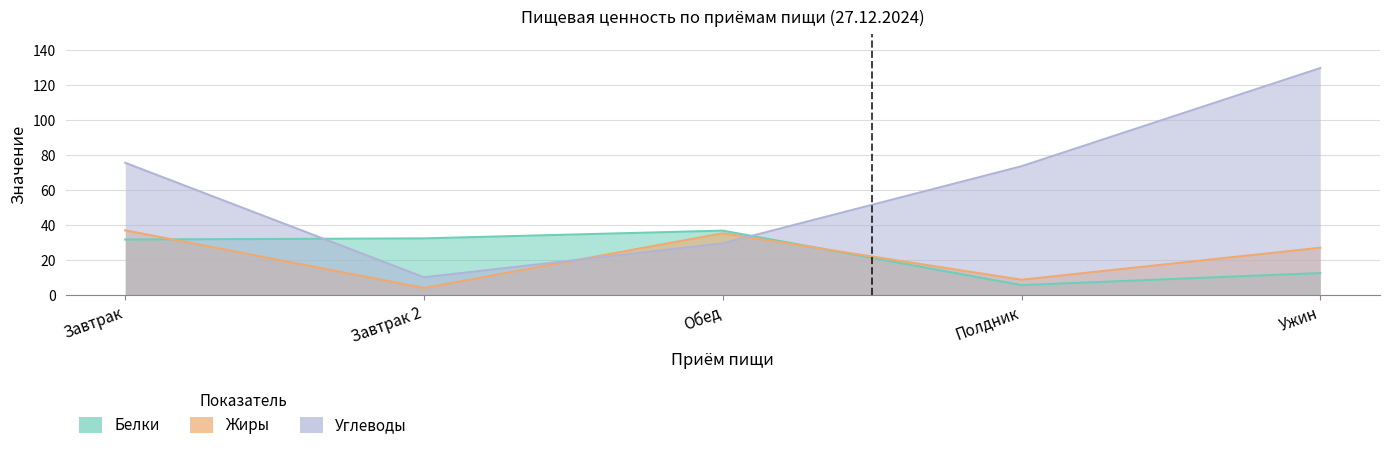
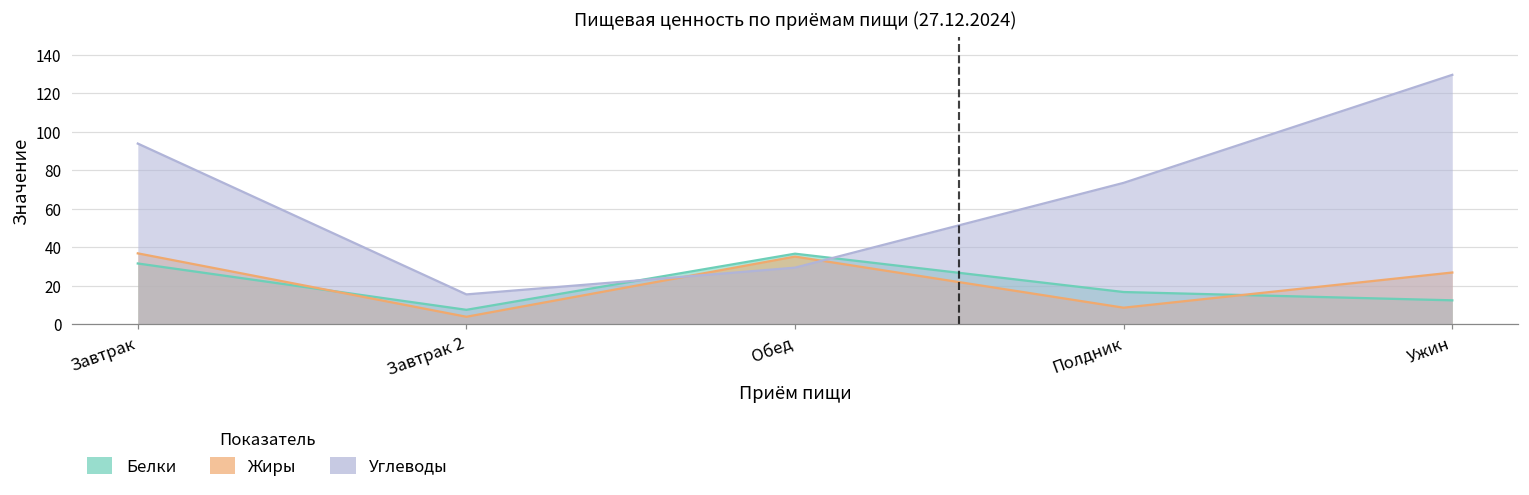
  {
    "Белки": {
      "Завтрак": 32,
-     "Завтрак 2": 32,
+     "Завтрак 2": 8,
      "Обед": 37,
-     "Полдник": 6,
+     "Полдник": 17,
      "Ужин": 13
    },
    "Жиры": {
      "Завтрак": 37,
      "Завтрак 2": 4,
      "Обед": 35,
      "Полдник": 9,
      "Ужин": 27
    },
    "Углеводы": {
-     "Завтрак": 75,
-     "Завтрак 2": 10,
+     "Завтрак": 94,
+     "Завтрак 2": 16,
      "Обед": 29,
      "Полдник": 73,
      "Ужин": 130
    }
  }
